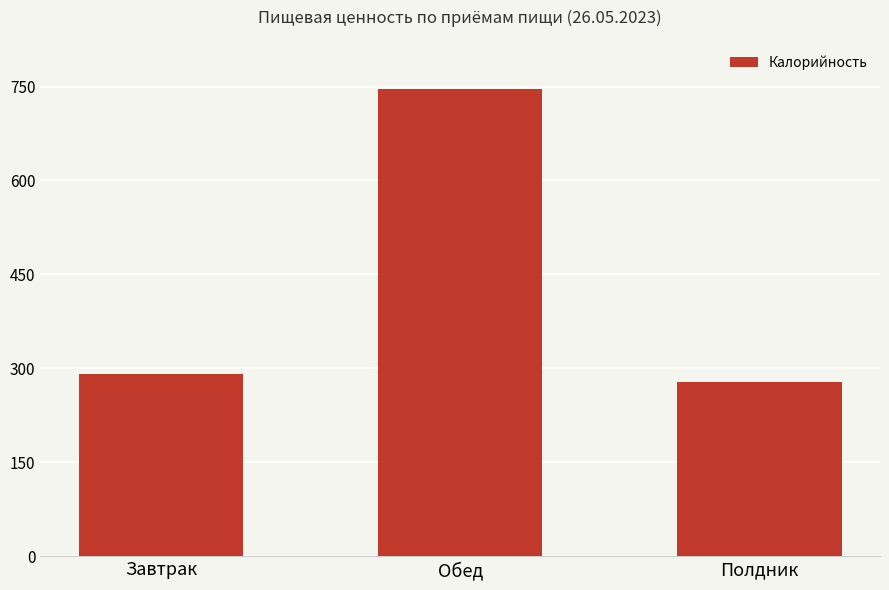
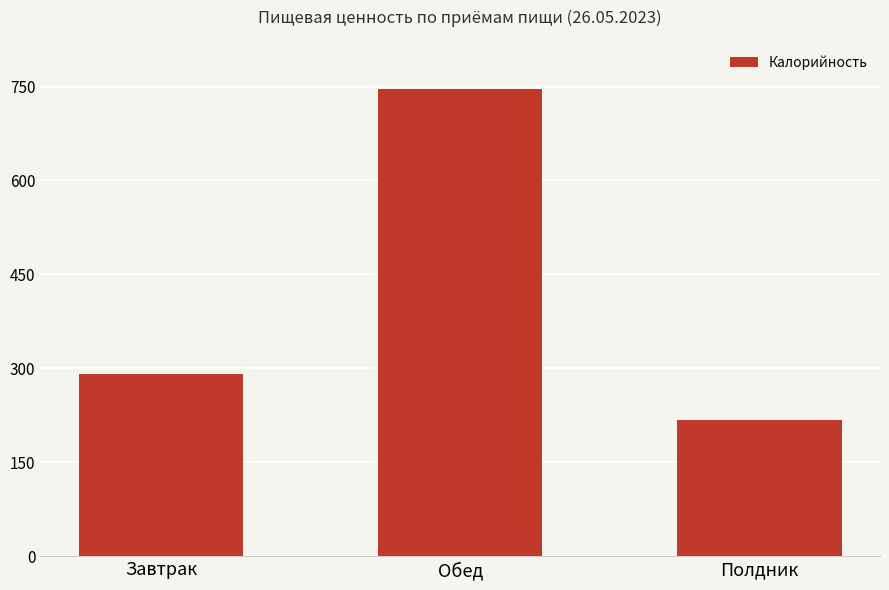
  {
    "Завтрак": 290,
    "Обед": 750,
-   "Полдник": 280
+   "Полдник": 220
  }
